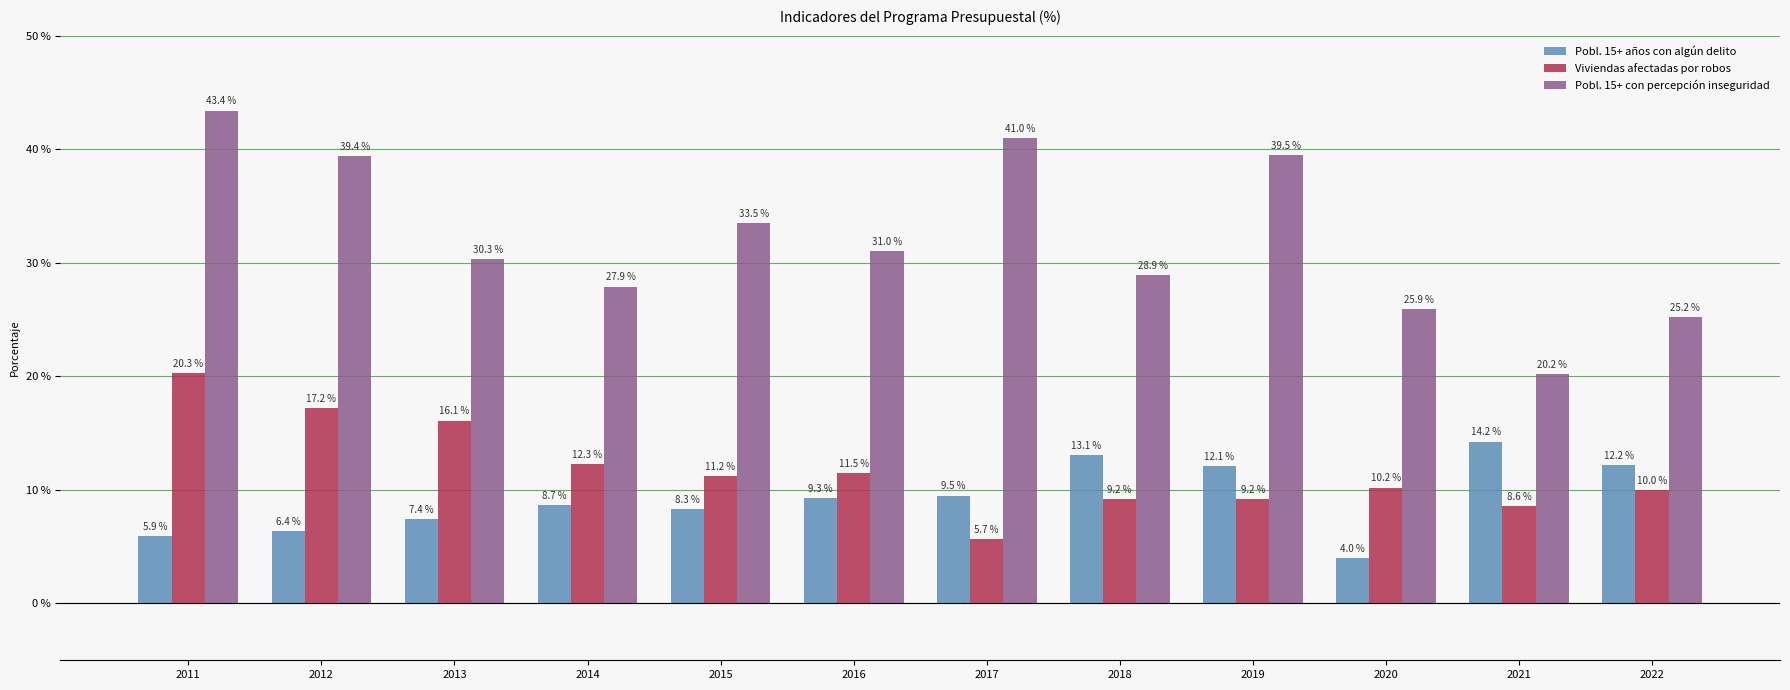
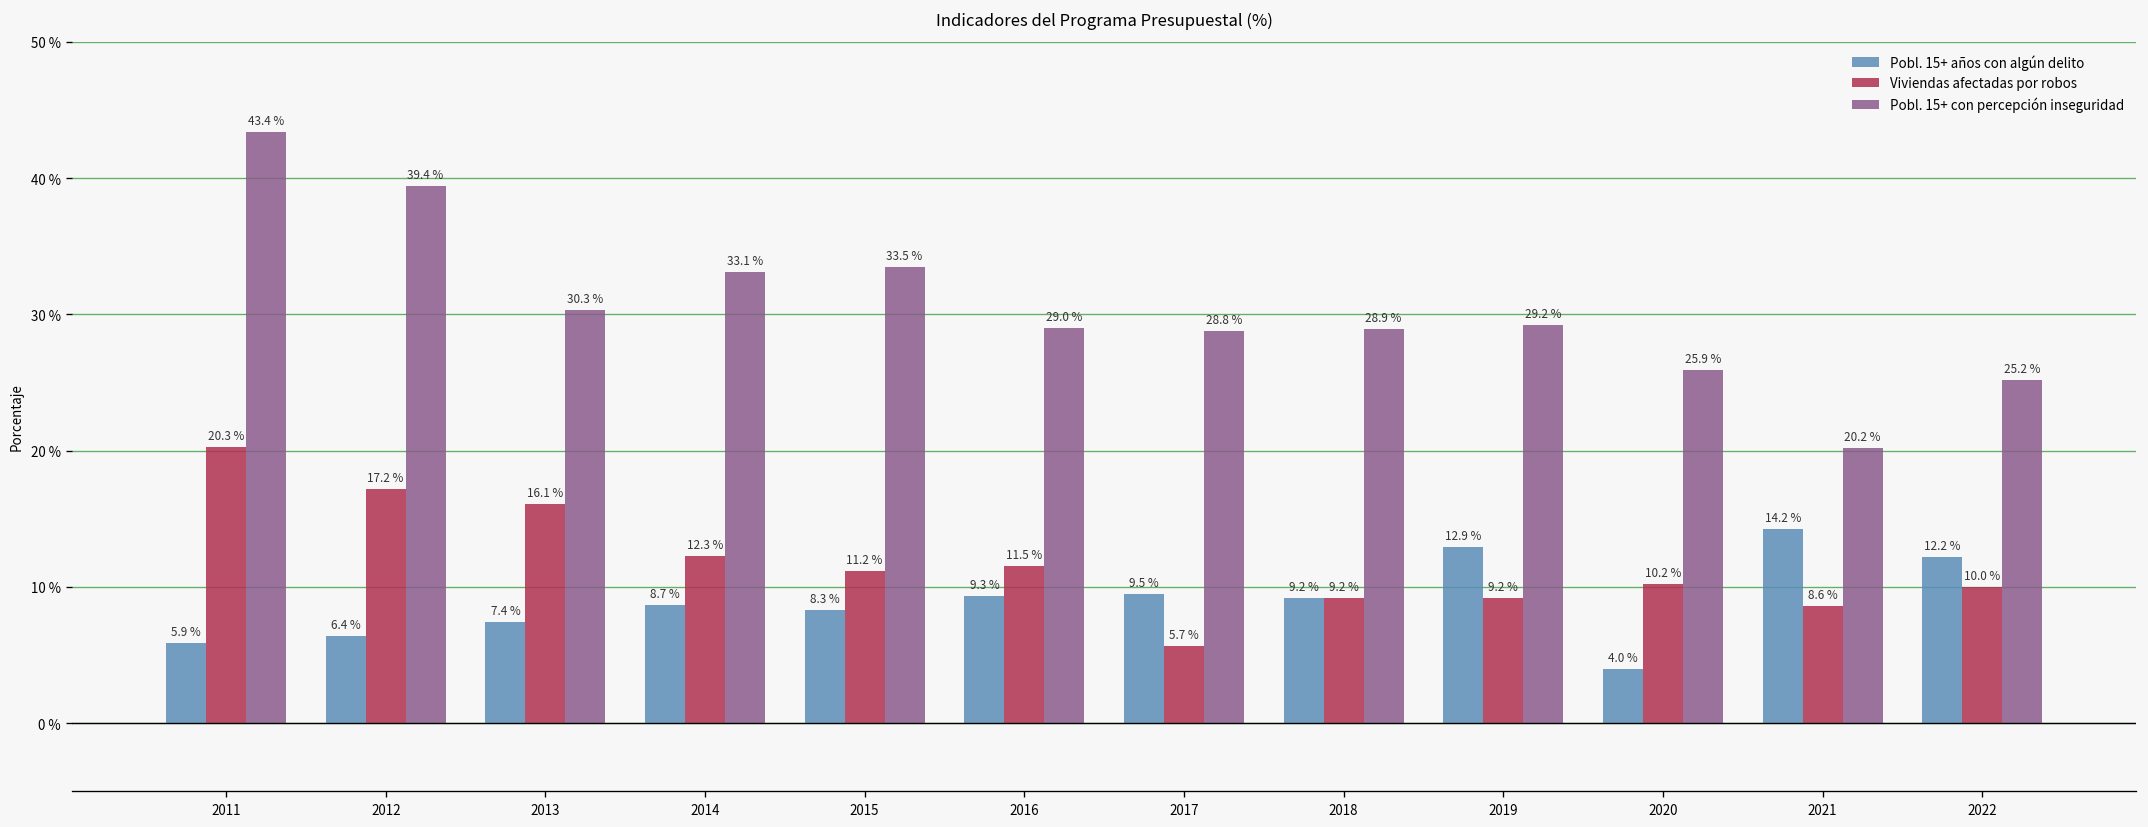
  {
    "Pobl. 15+ años con algún delito": {
      "2011": "5.9 %",
      "2012": "6.4 %",
      "2013": "7.4 %",
      "2014": "8.7 %",
      "2015": "8.3 %",
      "2016": "9.3 %",
      "2017": "9.5 %",
-     "2018": "13.1 %",
-     "2019": "12.1 %",
+     "2018": "9.2 %",
+     "2019": "12.9 %",
      "2020": "4.0 %",
      "2021": "14.2 %",
      "2022": "12.2 %"
    },
    "Viviendas afectadas por robos": {
      "2011": "20.3 %",
      "2012": "17.2 %",
      "2013": "16.1 %",
      "2014": "12.3 %",
      "2015": "11.2 %",
      "2016": "11.5 %",
      "2017": "5.7 %",
      "2018": "9.2 %",
      "2019": "9.2 %",
      "2020": "10.2 %",
      "2021": "8.6 %",
      "2022": "10.0 %"
    },
    "Pobl. 15+ con percepción inseguridad": {
      "2011": "43.4 %",
      "2012": "39.4 %",
      "2013": "30.3 %",
-     "2014": "27.9 %",
+     "2014": "33.1 %",
      "2015": "33.5 %",
-     "2016": "31.0 %",
-     "2017": "41.0 %",
+     "2016": "29.0 %",
+     "2017": "28.8 %",
      "2018": "28.9 %",
-     "2019": "39.5 %",
+     "2019": "29.2 %",
      "2020": "25.9 %",
      "2021": "20.2 %",
      "2022": "25.2 %"
    }
  }
